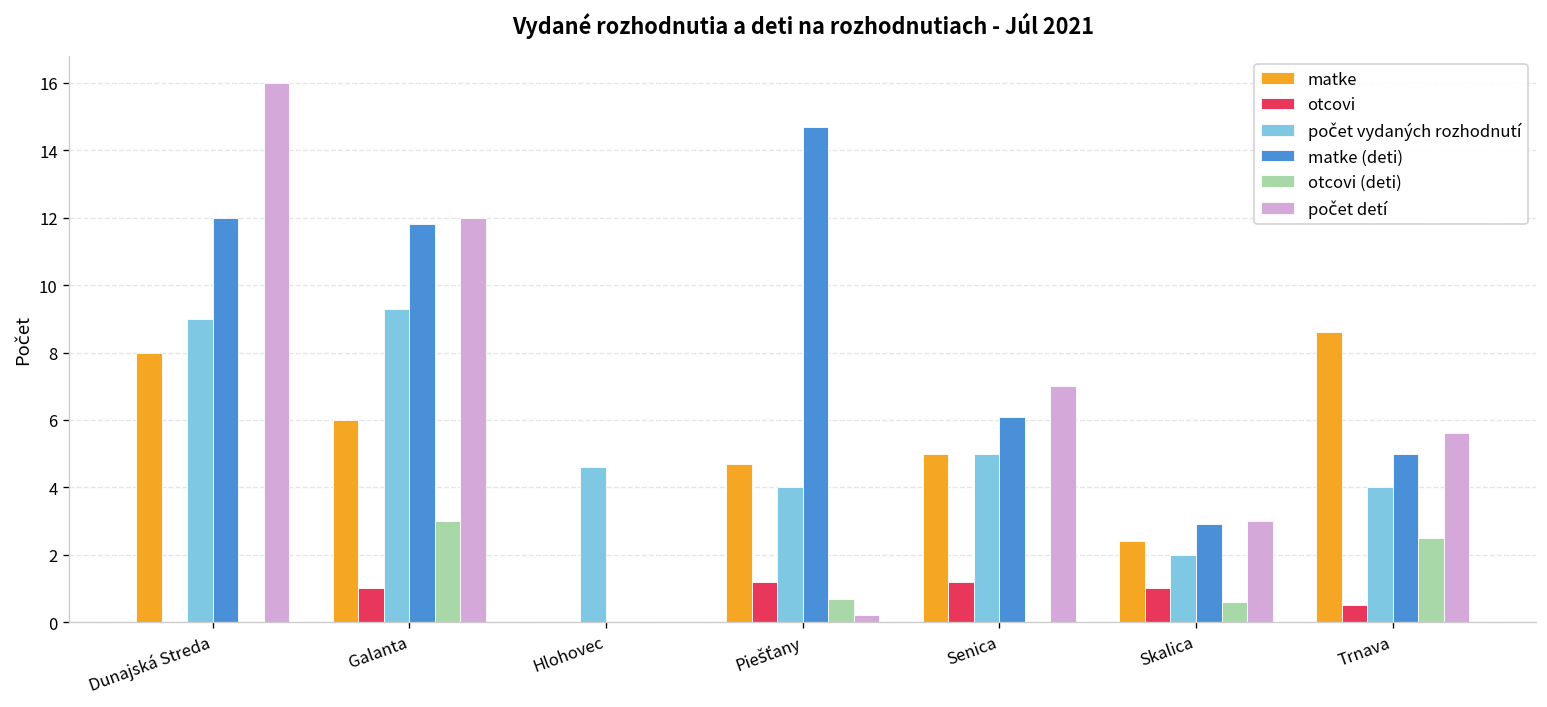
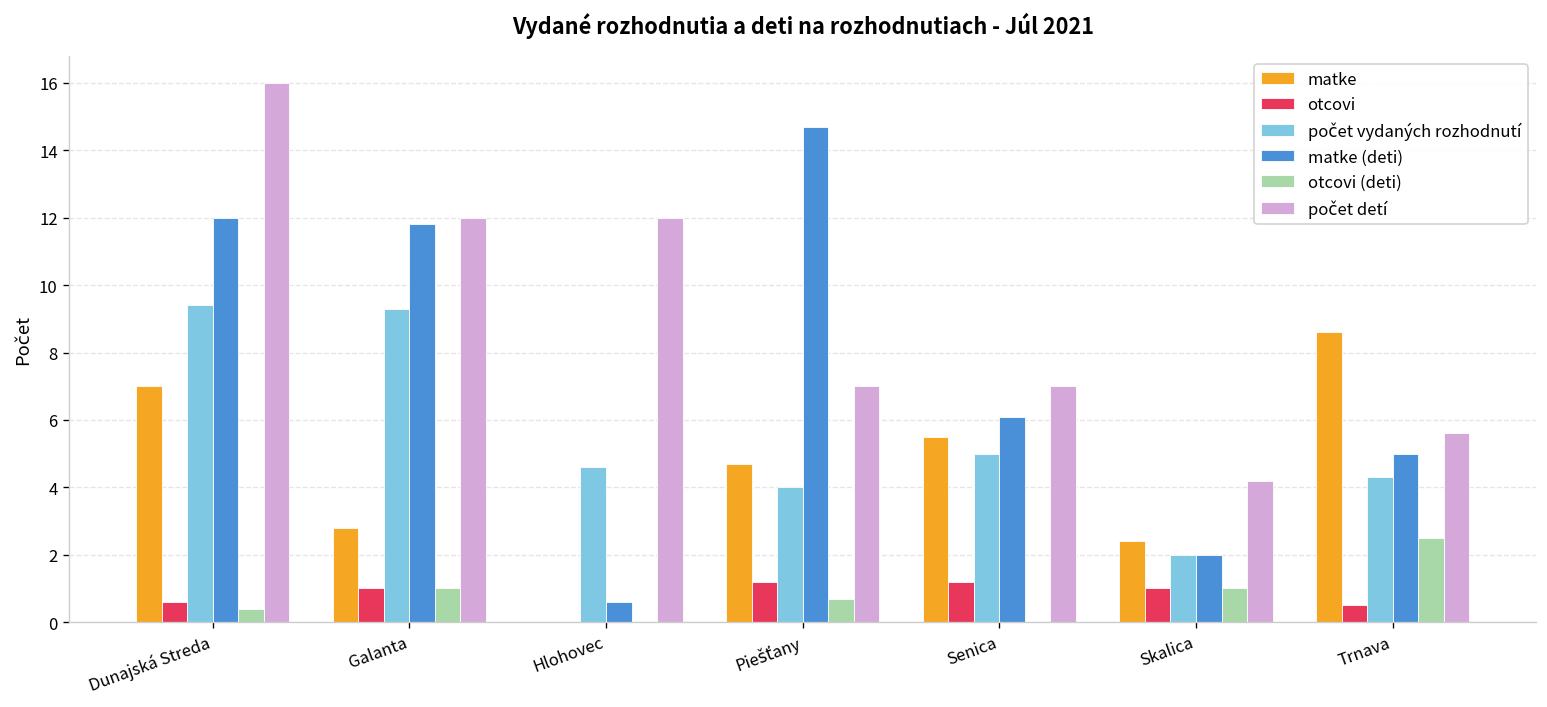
  {
    "matke": {
-     "Dunajská Streda": 8,
-     "Galanta": 6.0,
+     "Dunajská Streda": 7,
+     "Galanta": 2.8,
      "Hlohovec": 0.0,
      "Piešťany": 4.7,
-     "Senica": 5.0,
+     "Senica": 5.5,
      "Skalica": 2.4,
      "Trnava": 8.6
    },
    "otcovi": {
-     "Dunajská Streda": 0.0,
+     "Dunajská Streda": 0.6,
      "Galanta": 1.0,
      "Hlohovec": 0.0,
      "Piešťany": 1.2,
      "Senica": 1.2,
      "Skalica": 1.0,
      "Trnava": 0.5
    },
    "počet vydaných rozhodnutí": {
-     "Dunajská Streda": 9.0,
+     "Dunajská Streda": 9.4,
      "Galanta": 9.3,
      "Hlohovec": 4.6,
      "Piešťany": 4.0,
      "Senica": 5.0,
      "Skalica": 2.0,
-     "Trnava": 4.0
+     "Trnava": 4.3
    },
    "matke (deti)": {
      "Dunajská Streda": 12.0,
      "Galanta": 11.8,
-     "Hlohovec": 0.0,
+     "Hlohovec": 0.6,
      "Piešťany": 14.7,
      "Senica": 6.1,
-     "Skalica": 2.9,
+     "Skalica": 2.0,
      "Trnava": 5.0
    },
    "otcovi (deti)": {
-     "Dunajská Streda": 0.0,
-     "Galanta": 3,
+     "Dunajská Streda": 0.4,
+     "Galanta": 1,
      "Hlohovec": 0.0,
      "Piešťany": 0.7,
      "Senica": 0.0,
-     "Skalica": 0.6,
+     "Skalica": 1.0,
      "Trnava": 2.5
    },
    "počet detí": {
      "Dunajská Streda": 16.0,
      "Galanta": 12.0,
-     "Hlohovec": 0,
-     "Piešťany": 0.2,
+     "Hlohovec": 12,
+     "Piešťany": 7.0,
      "Senica": 7.0,
-     "Skalica": 3.0,
+     "Skalica": 4.2,
      "Trnava": 5.6
    }
  }
